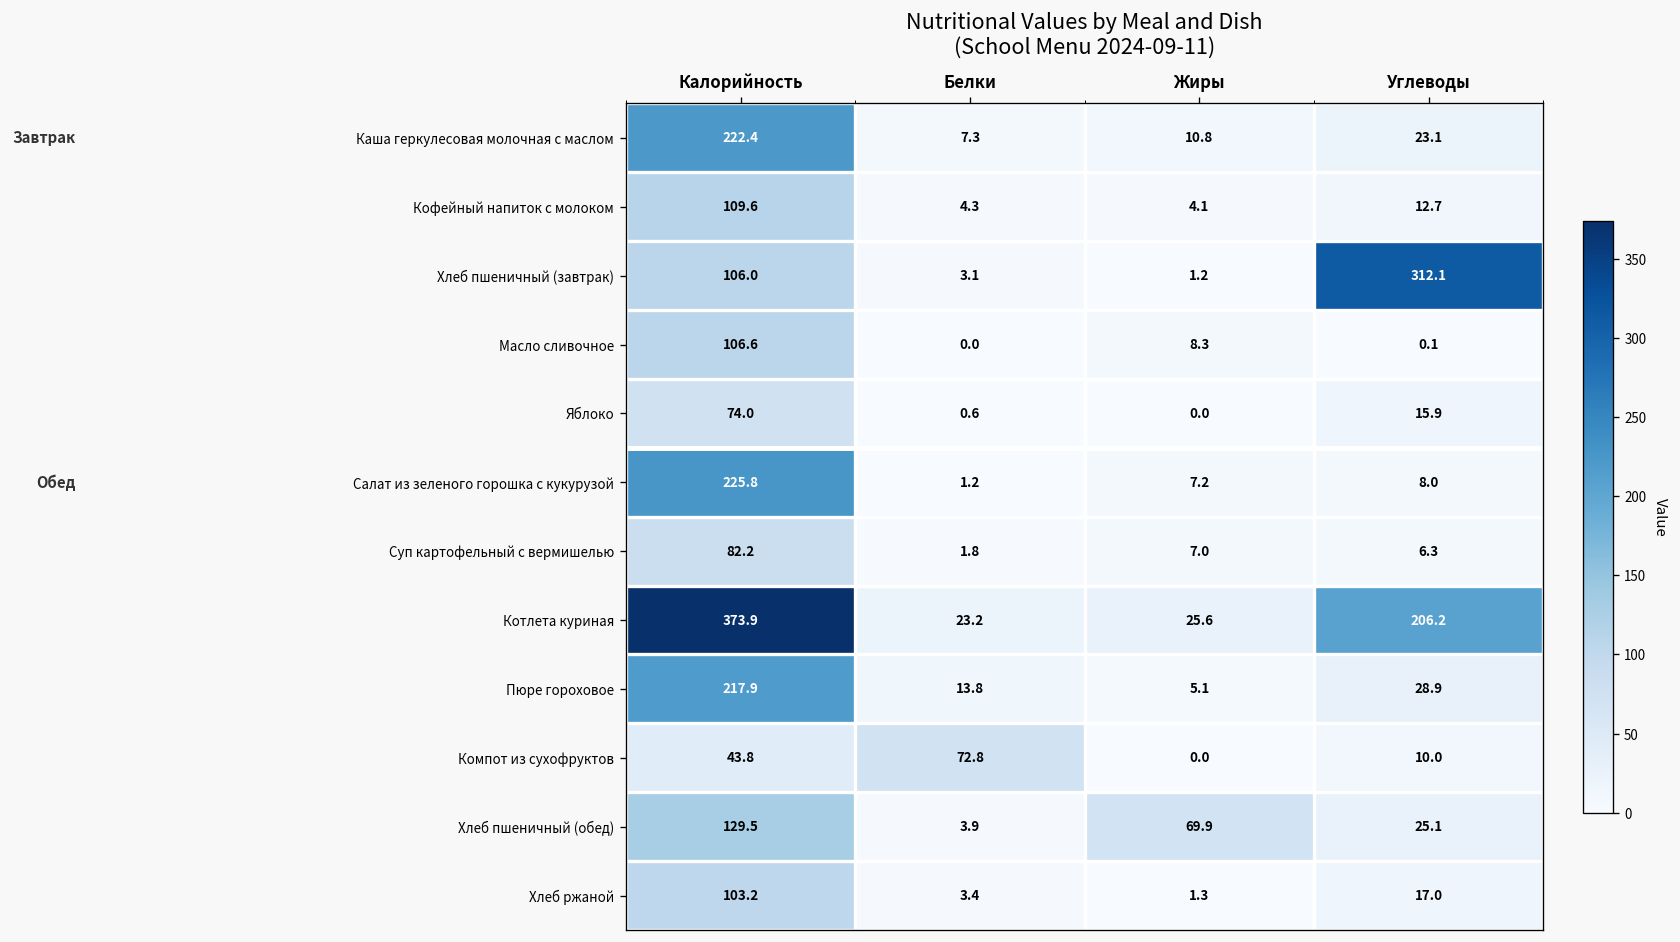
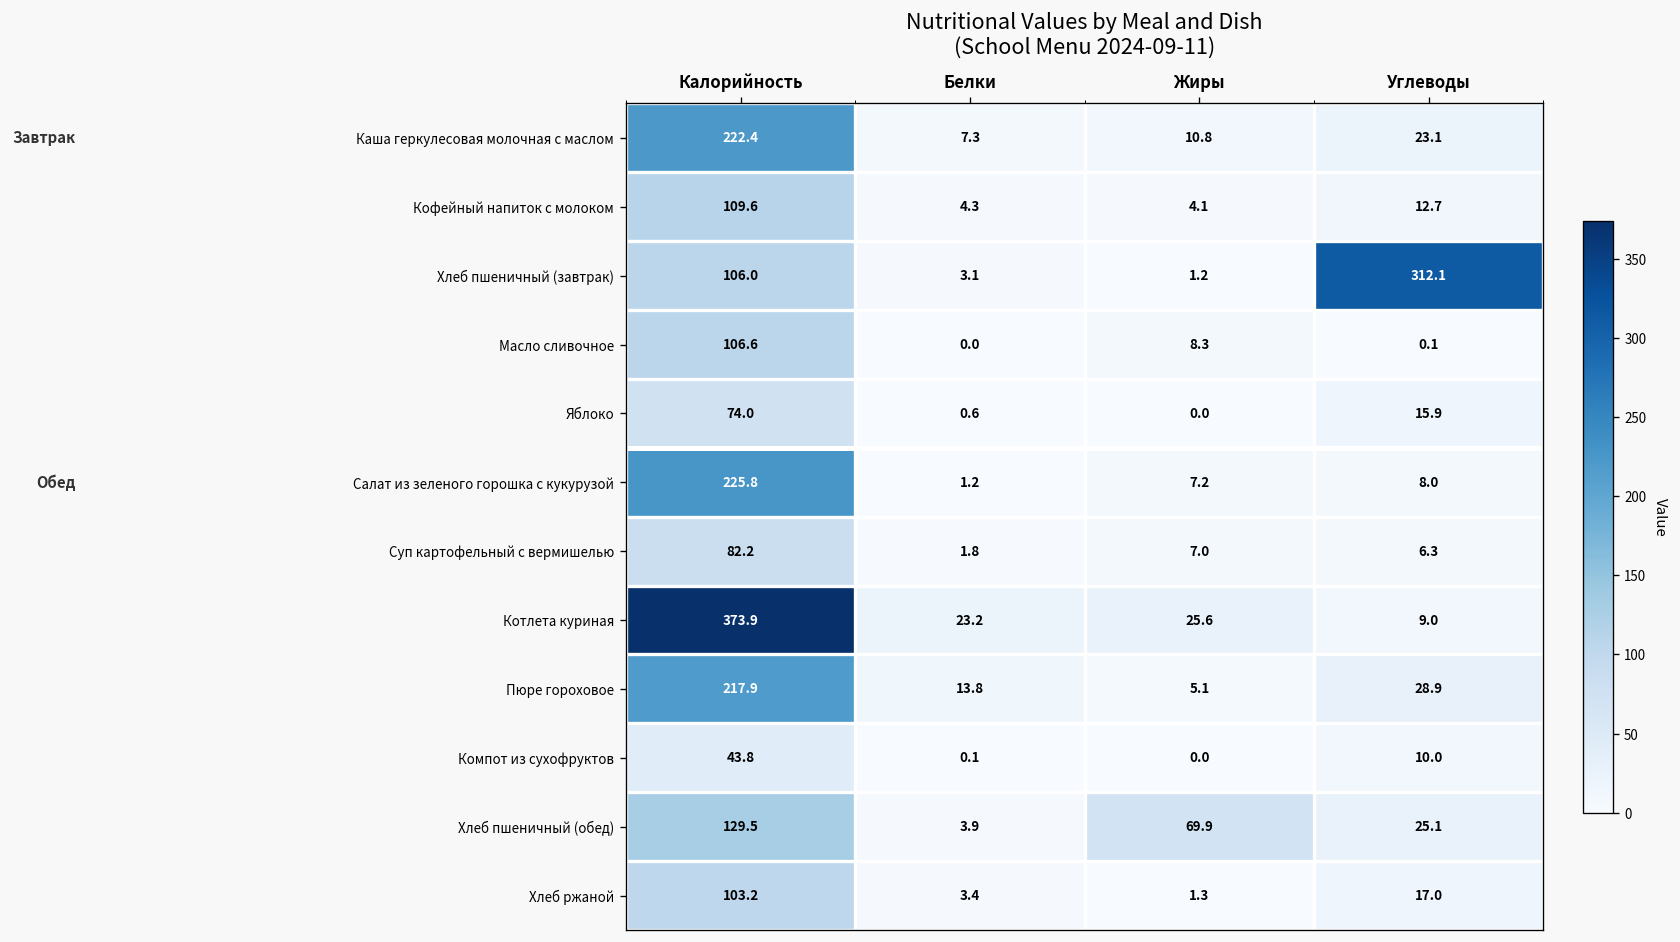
  {
    "Каша геркулесовая молочная с маслом": {
      "Калорийность": 222.4,
      "Белки": 7.3,
      "Жиры": 10.8,
      "Углеводы": 23.1
    },
    "Кофейный напиток с молоком": {
      "Калорийность": 109.6,
      "Белки": 4.3,
      "Жиры": 4.1,
      "Углеводы": 12.7
    },
    "Хлеб пшеничный (завтрак)": {
      "Калорийность": 106.0,
      "Белки": 3.1,
      "Жиры": 1.2,
      "Углеводы": 312.1
    },
    "Масло сливочное": {
      "Калорийность": 106.6,
      "Белки": 0.0,
      "Жиры": 8.3,
      "Углеводы": 0.1
    },
    "Яблоко": {
      "Калорийность": 74.0,
      "Белки": 0.6,
      "Жиры": 0.0,
      "Углеводы": 15.9
    },
    "Салат из зеленого горошка с кукурузой": {
      "Калорийность": 225.8,
      "Белки": 1.2,
      "Жиры": 7.2,
      "Углеводы": 8.0
    },
    "Суп картофельный с вермишелью": {
      "Калорийность": 82.2,
      "Белки": 1.8,
      "Жиры": 7.0,
      "Углеводы": 6.3
    },
    "Котлета куриная": {
      "Калорийность": 373.9,
      "Белки": 23.2,
      "Жиры": 25.6,
-     "Углеводы": 206.2
+     "Углеводы": 9.0
    },
    "Пюре гороховое": {
      "Калорийность": 217.9,
      "Белки": 13.8,
      "Жиры": 5.1,
      "Углеводы": 28.9
    },
    "Компот из сухофруктов": {
      "Калорийность": 43.8,
-     "Белки": 72.8,
+     "Белки": 0.1,
      "Жиры": 0.0,
      "Углеводы": 10.0
    },
    "Хлеб пшеничный (обед)": {
      "Калорийность": 129.5,
      "Белки": 3.9,
      "Жиры": 69.9,
      "Углеводы": 25.1
    },
    "Хлеб ржаной": {
      "Калорийность": 103.2,
      "Белки": 3.4,
      "Жиры": 1.3,
      "Углеводы": 17.0
    }
  }
